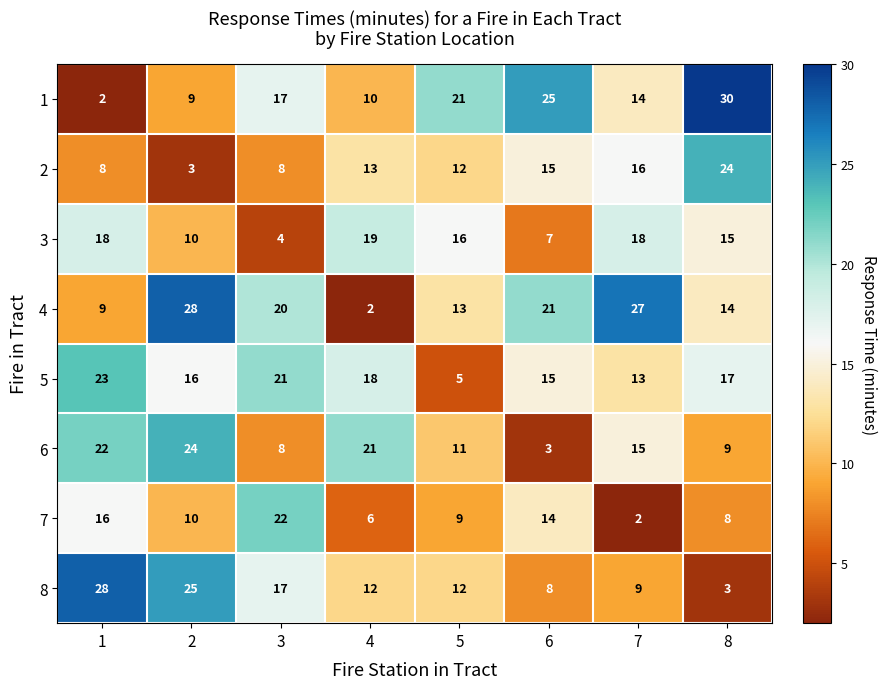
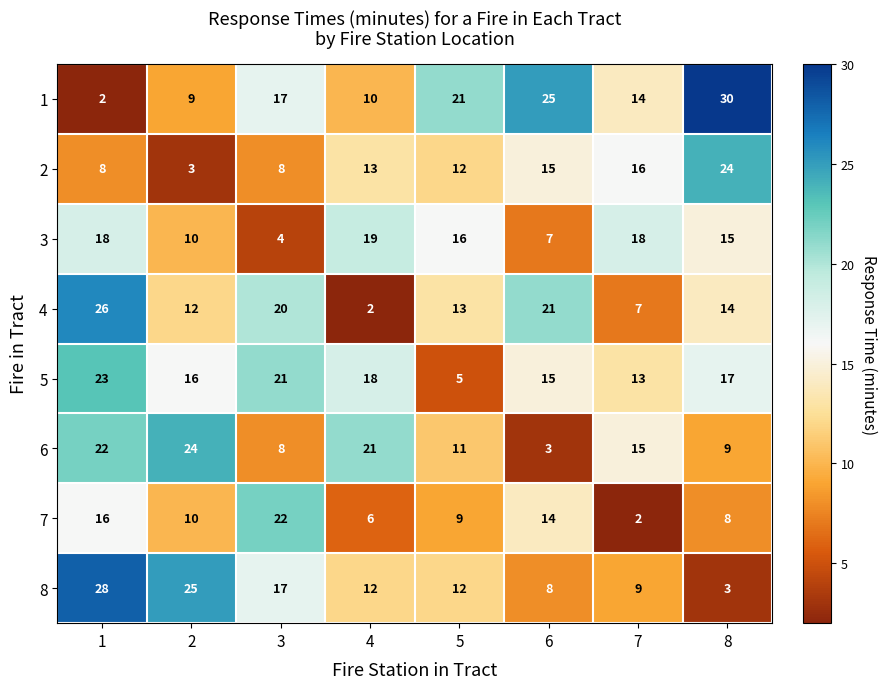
  {
    "1": {
      "1": 2,
      "2": 9,
      "3": 17,
      "4": 10,
      "5": 21,
      "6": 25,
      "7": 14,
      "8": 30
    },
    "2": {
      "1": 8,
      "2": 3,
      "3": 8,
      "4": 13,
      "5": 12,
      "6": 15,
      "7": 16,
      "8": 24
    },
    "3": {
      "1": 18,
      "2": 10,
      "3": 4,
      "4": 19,
      "5": 16,
      "6": 7,
      "7": 18,
      "8": 15
    },
    "4": {
-     "1": 9,
-     "2": 28,
+     "1": 26,
+     "2": 12,
      "3": 20,
      "4": 2,
      "5": 13,
      "6": 21,
-     "7": 27,
+     "7": 7,
      "8": 14
    },
    "5": {
      "1": 23,
      "2": 16,
      "3": 21,
      "4": 18,
      "5": 5,
      "6": 15,
      "7": 13,
      "8": 17
    },
    "6": {
      "1": 22,
      "2": 24,
      "3": 8,
      "4": 21,
      "5": 11,
      "6": 3,
      "7": 15,
      "8": 9
    },
    "7": {
      "1": 16,
      "2": 10,
      "3": 22,
      "4": 6,
      "5": 9,
      "6": 14,
      "7": 2,
      "8": 8
    },
    "8": {
      "1": 28,
      "2": 25,
      "3": 17,
      "4": 12,
      "5": 12,
      "6": 8,
      "7": 9,
      "8": 3
    }
  }
